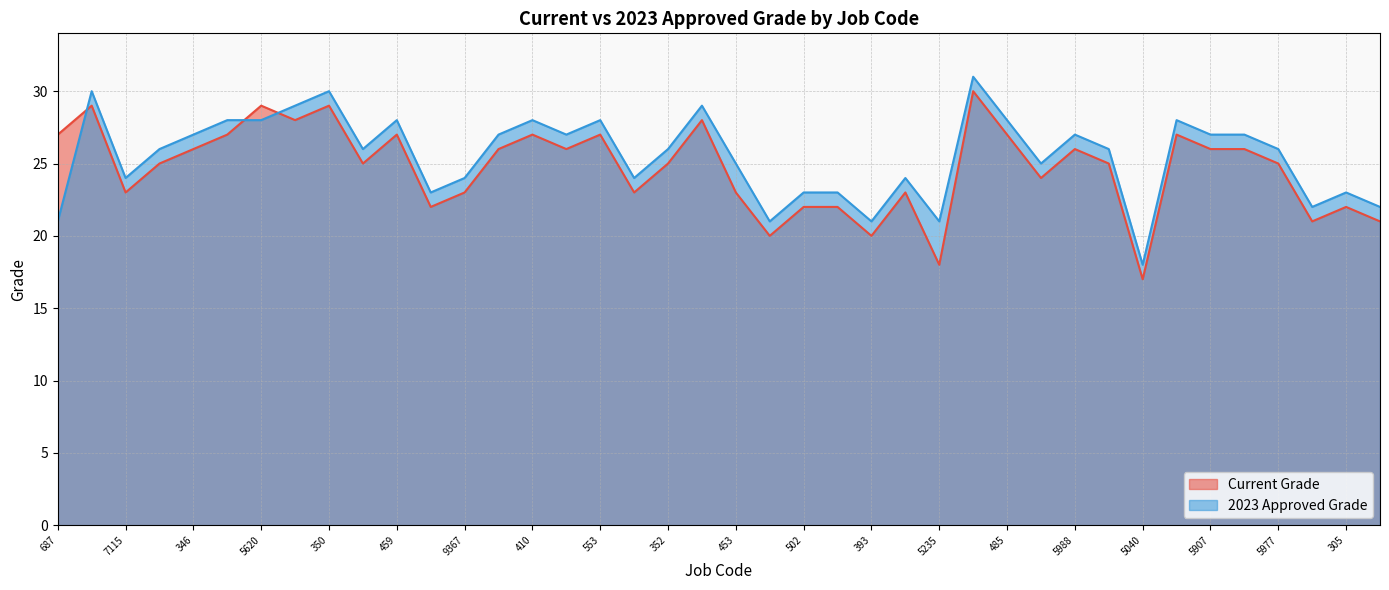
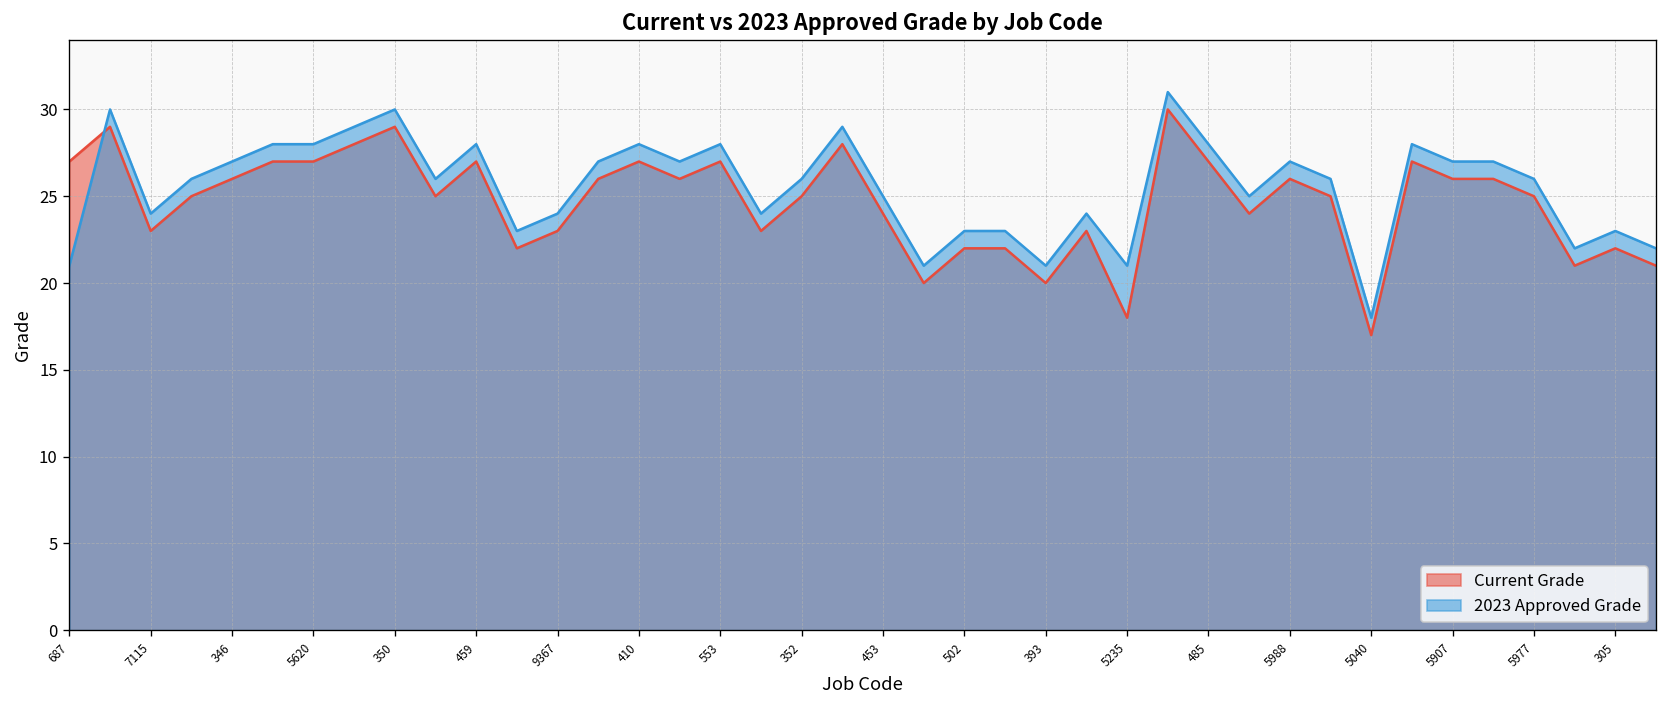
  {
    "Current Grade": {
      "687": 27,
      "7115": 23,
      "346": 26,
-     "5620": 29,
+     "5620": 27,
      "350": 29,
      "459": 27,
      "9367": 23,
      "410": 27,
      "553": 27,
      "352": 25,
-     "453": 23,
+     "453": 24,
      "502": 22,
      "393": 20,
      "5235": 18,
      "485": 27,
      "5988": 26,
      "5040": 17,
      "5907": 26,
      "5977": 25,
      "305": 22
    },
    "2023 Approved Grade": {
      "687": 21,
      "7115": 24,
      "346": 27,
      "5620": 28,
      "350": 30,
      "459": 28,
      "9367": 24,
      "410": 28,
      "553": 28,
      "352": 26,
      "453": 25,
      "502": 23,
      "393": 21,
      "5235": 21,
      "485": 28,
      "5988": 27,
      "5040": 18,
      "5907": 27,
      "5977": 26,
      "305": 23
    }
  }
